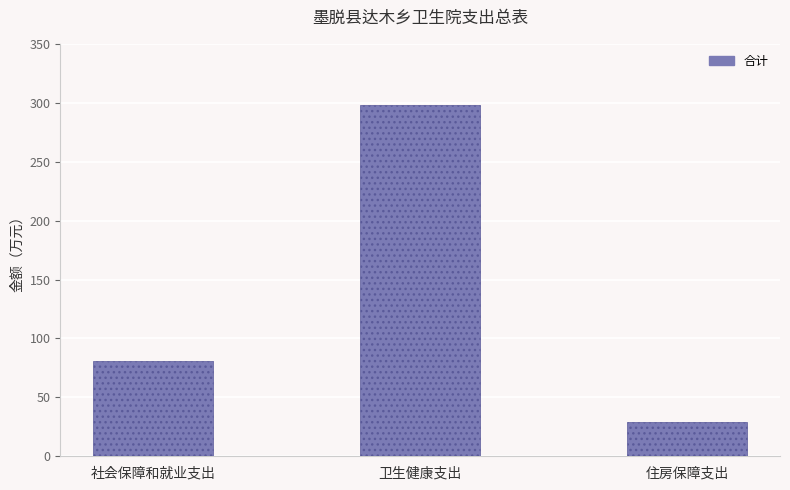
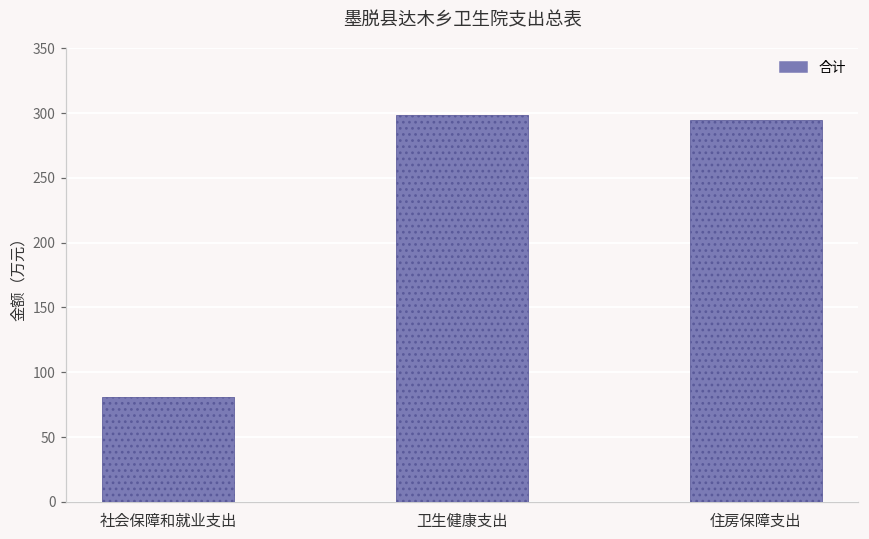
  {
    "社会保障和就业支出": 81,
    "卫生健康支出": 298,
-   "住房保障支出": 29
+   "住房保障支出": 295
  }
